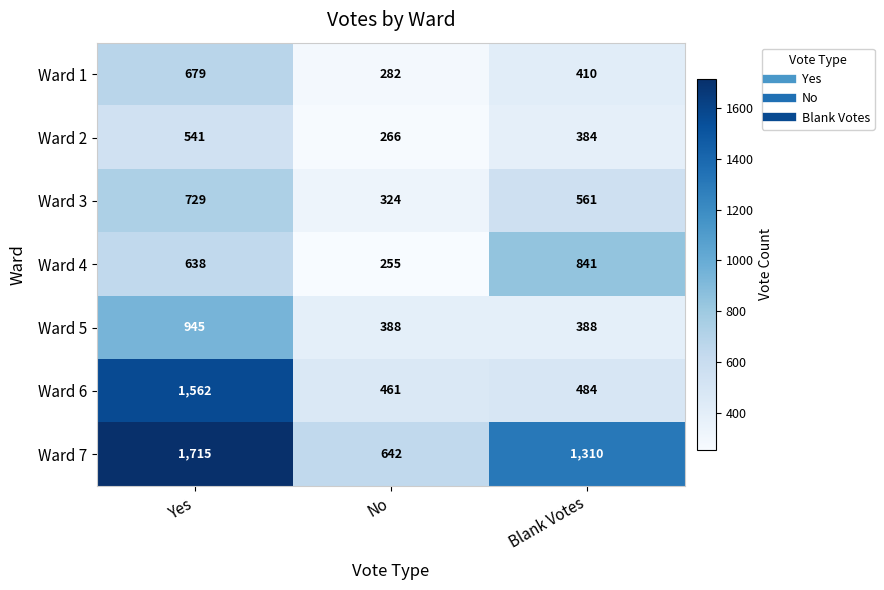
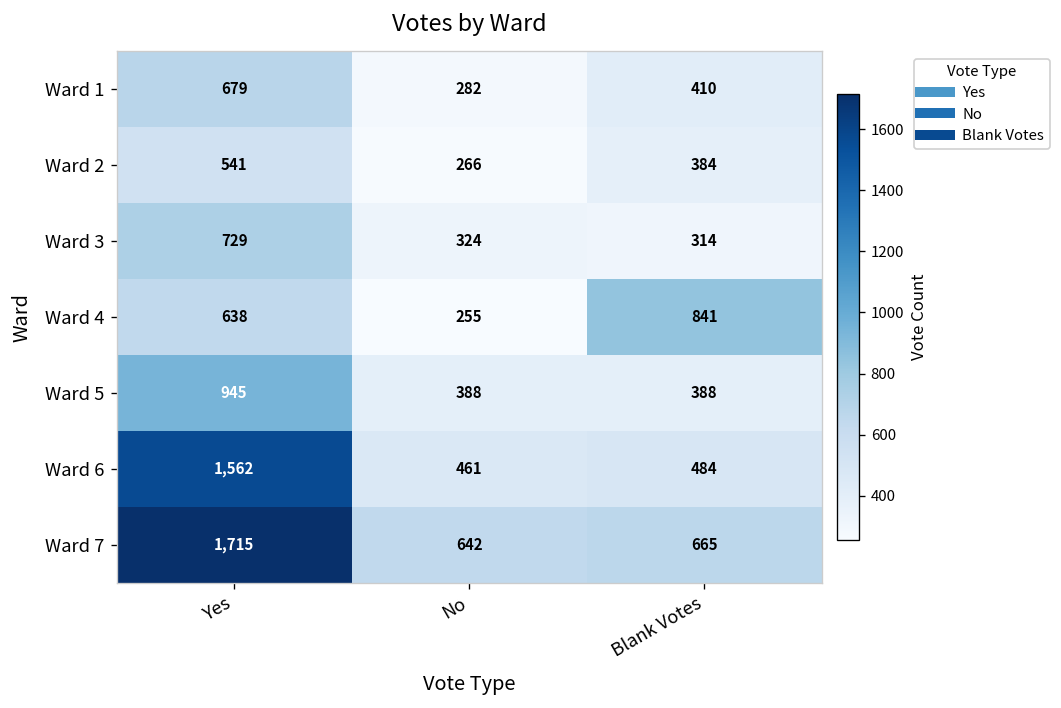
  {
    "Ward 1": {
      "Yes": "679",
      "No": "282",
      "Blank Votes": "410"
    },
    "Ward 2": {
      "Yes": "541",
      "No": "266",
      "Blank Votes": "384"
    },
    "Ward 3": {
      "Yes": "729",
      "No": "324",
-     "Blank Votes": "561"
+     "Blank Votes": "314"
    },
    "Ward 4": {
      "Yes": "638",
      "No": "255",
      "Blank Votes": "841"
    },
    "Ward 5": {
      "Yes": "945",
      "No": "388",
      "Blank Votes": "388"
    },
    "Ward 6": {
      "Yes": "1,562",
      "No": "461",
      "Blank Votes": "484"
    },
    "Ward 7": {
      "Yes": "1,715",
      "No": "642",
-     "Blank Votes": "1,310"
+     "Blank Votes": "665"
    }
  }
